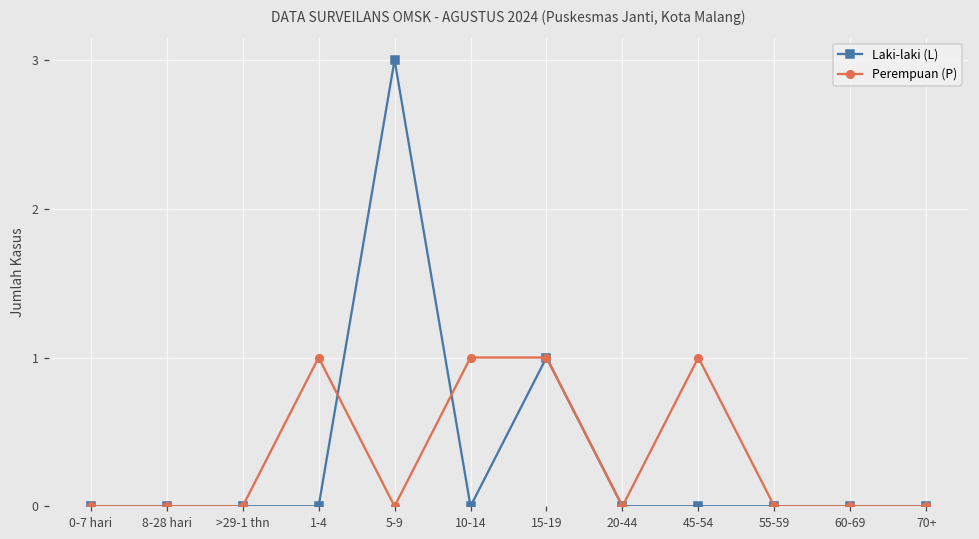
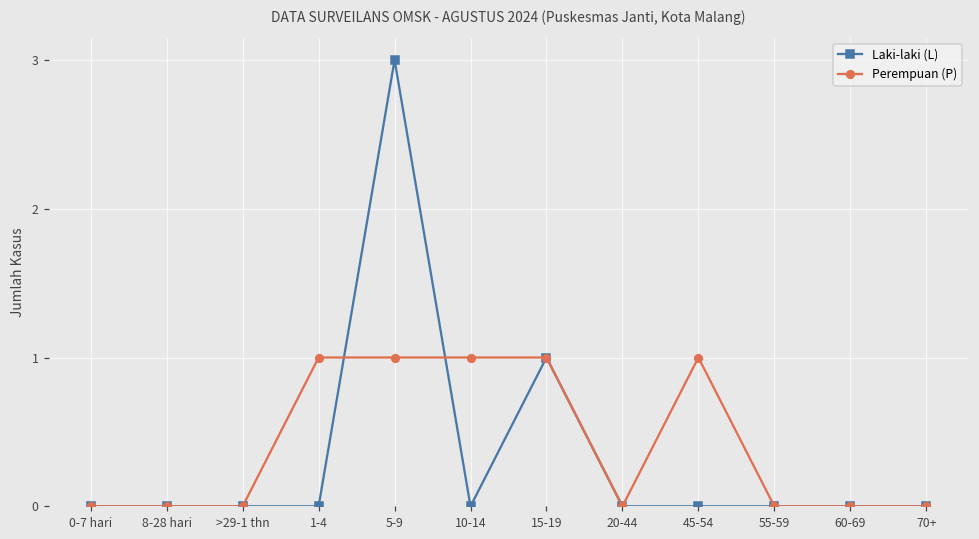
  {
    "Laki-laki (L)": {
      "1-4": 0,
      "5-9": 3,
      "10-14": 0,
      "45-54": 0
    },
    "Perempuan (P)": {
      "1-4": 1,
-     "5-9": 0,
+     "5-9": 1,
      "10-14": 1,
      "45-54": 1
    }
  }
